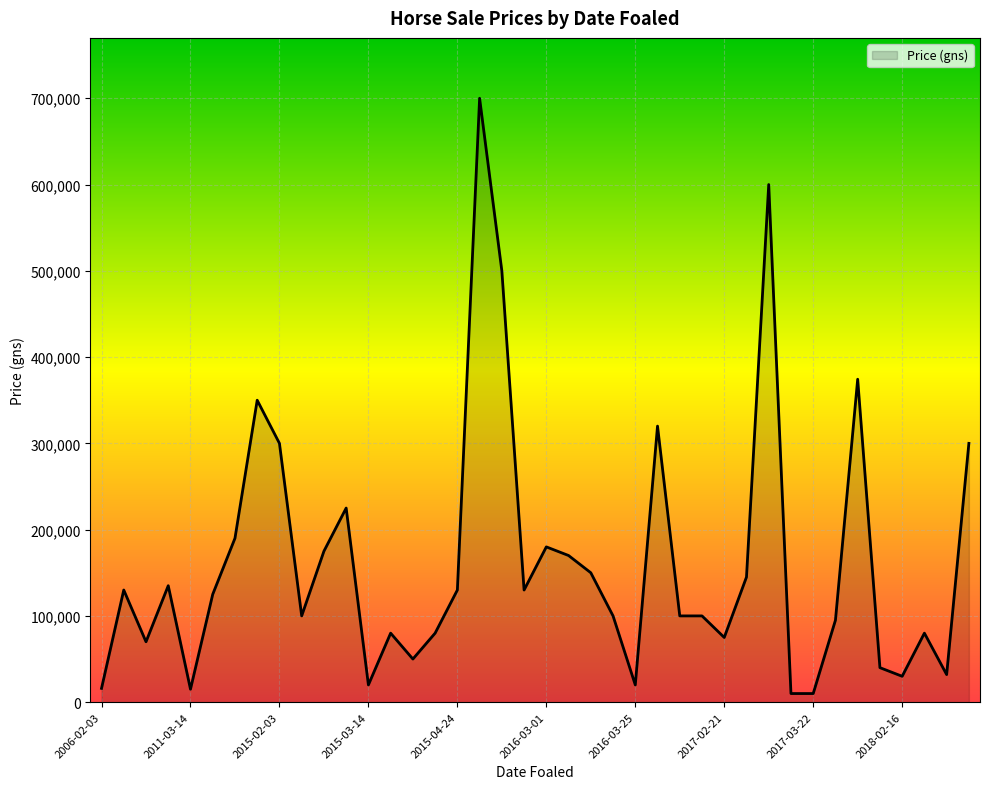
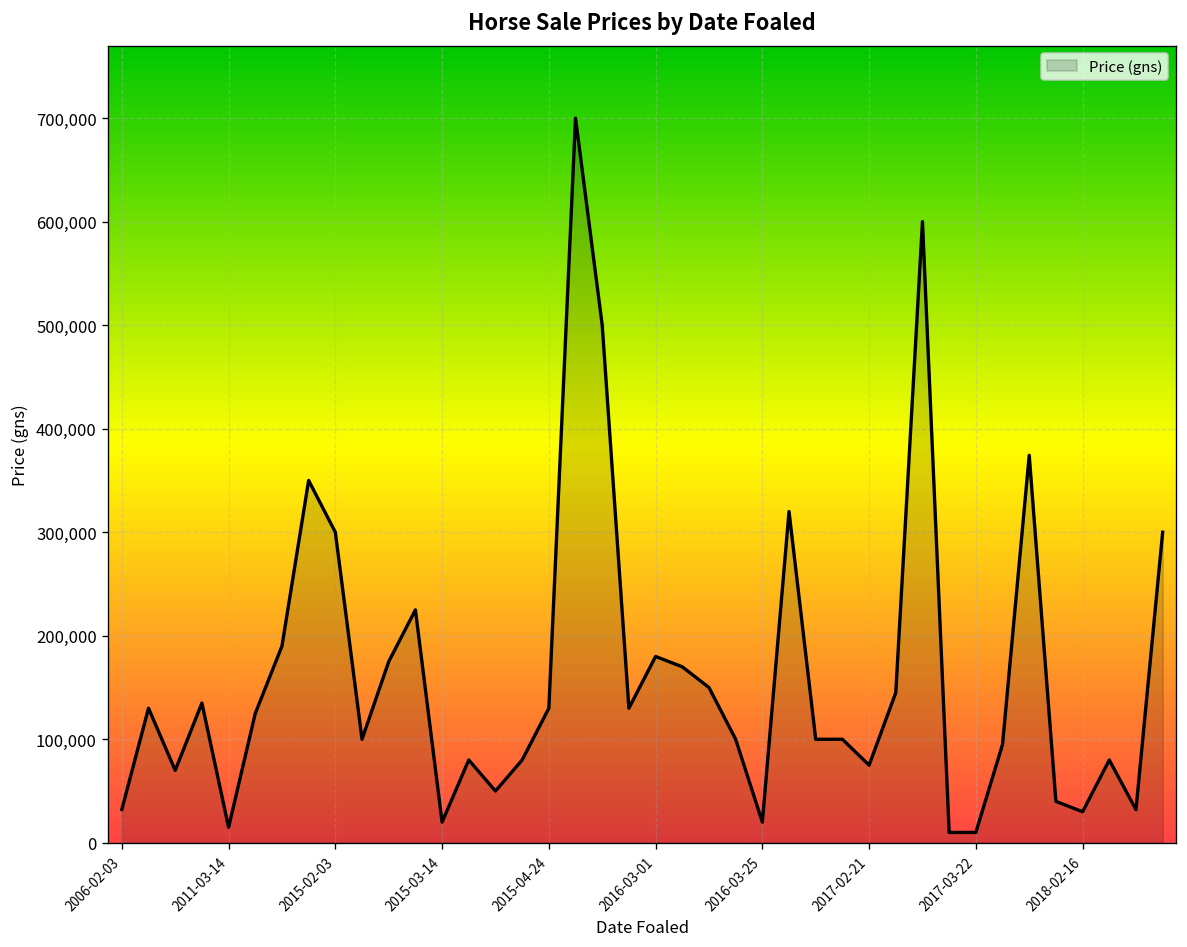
  {
-   "2006-02-03": "20,000",
+   "2006-02-03": "30,000",
    "2015-03-14": "20,000"
  }
